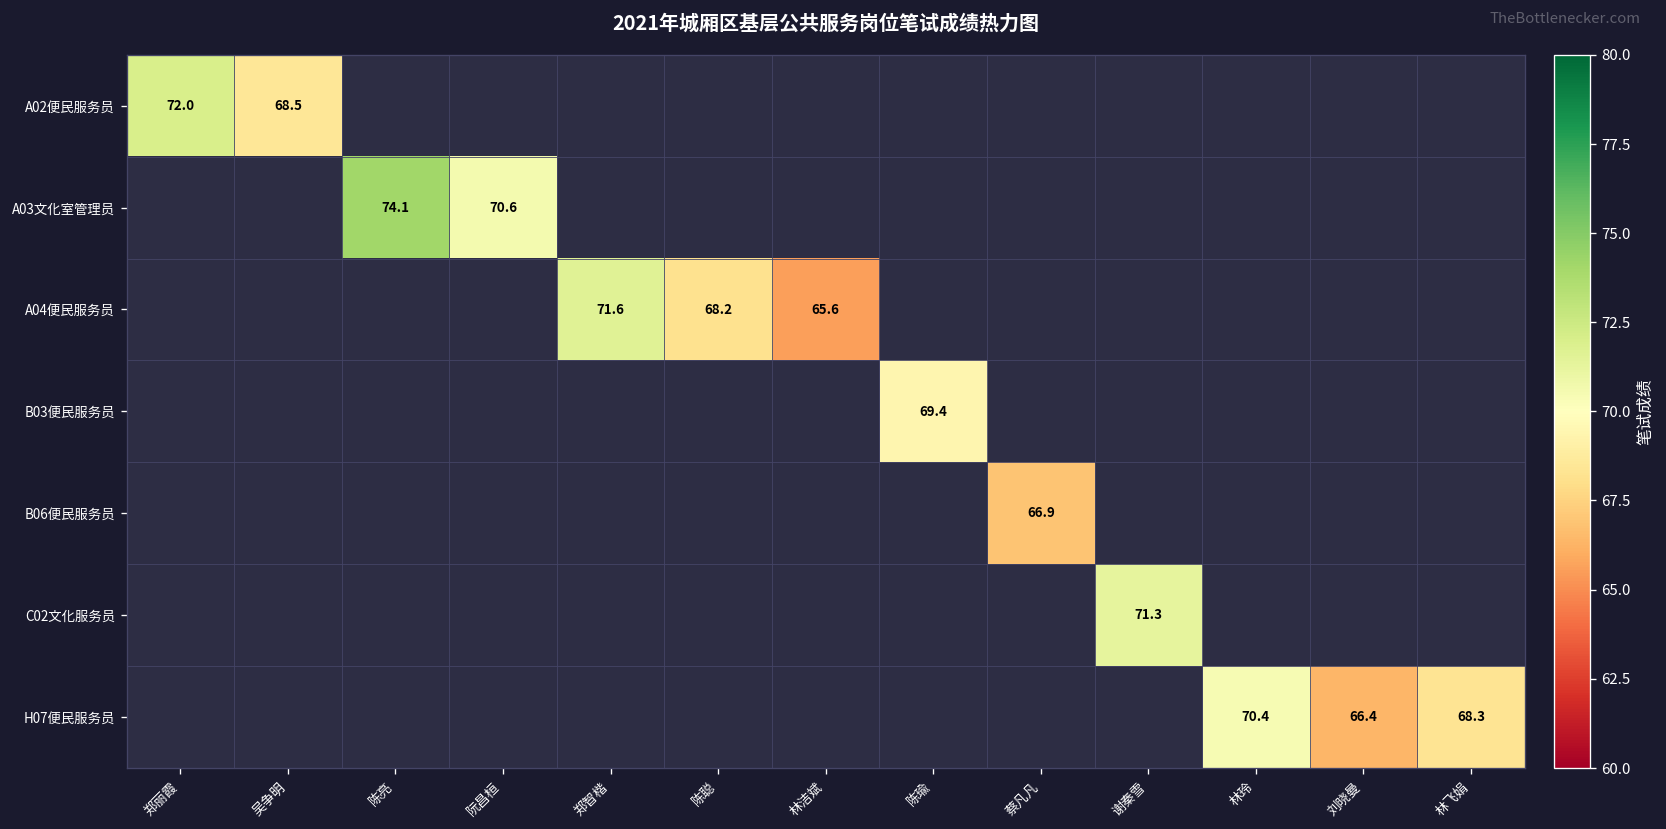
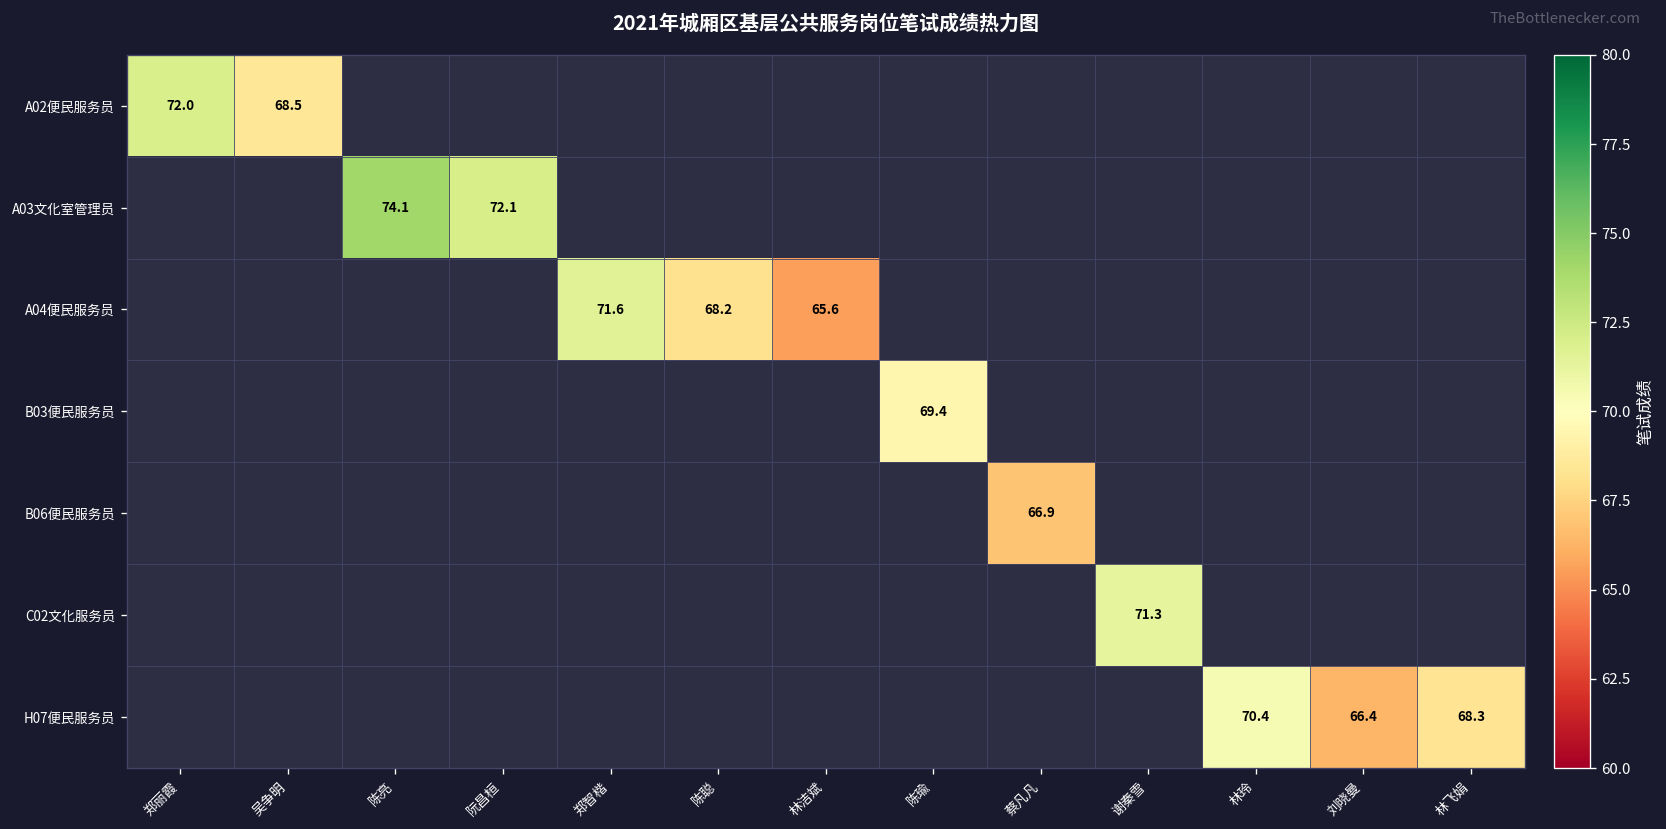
  {
    "A02便民服务员": {
      "郑丽霞": 72.0,
      "吴争明": 68.5
    },
    "A03文化室管理员": {
      "陈亮": 74.1,
-     "阮昌桓": 70.6
+     "阮昌桓": 72.1
    },
    "A04便民服务员": {
      "郑智楷": 71.6,
      "陈聪": 68.2,
      "林洁斌": 65.6
    },
    "B03便民服务员": {
      "陈瑜": 69.4
    },
    "B06便民服务员": {
      "蔡凡凡": 66.9
    },
    "C02文化服务员": {
      "谢秦雪": 71.3
    },
    "H07便民服务员": {
      "林玲": 70.4,
      "刘晓曼": 66.4,
      "林飞娟": 68.3
    }
  }
